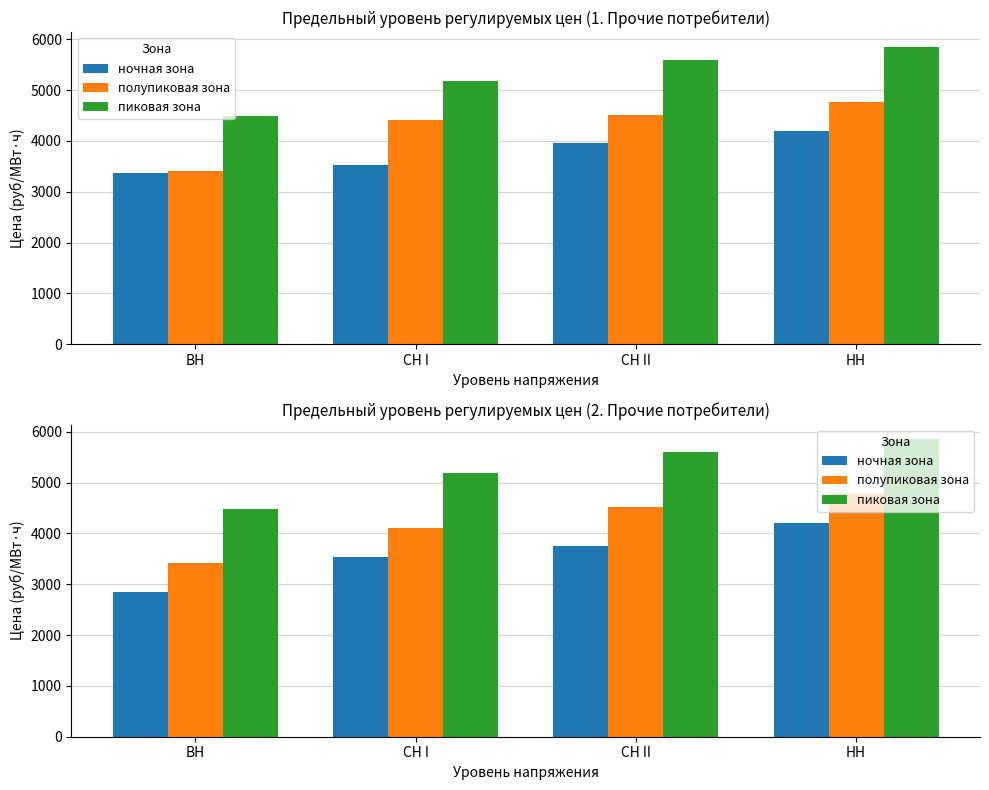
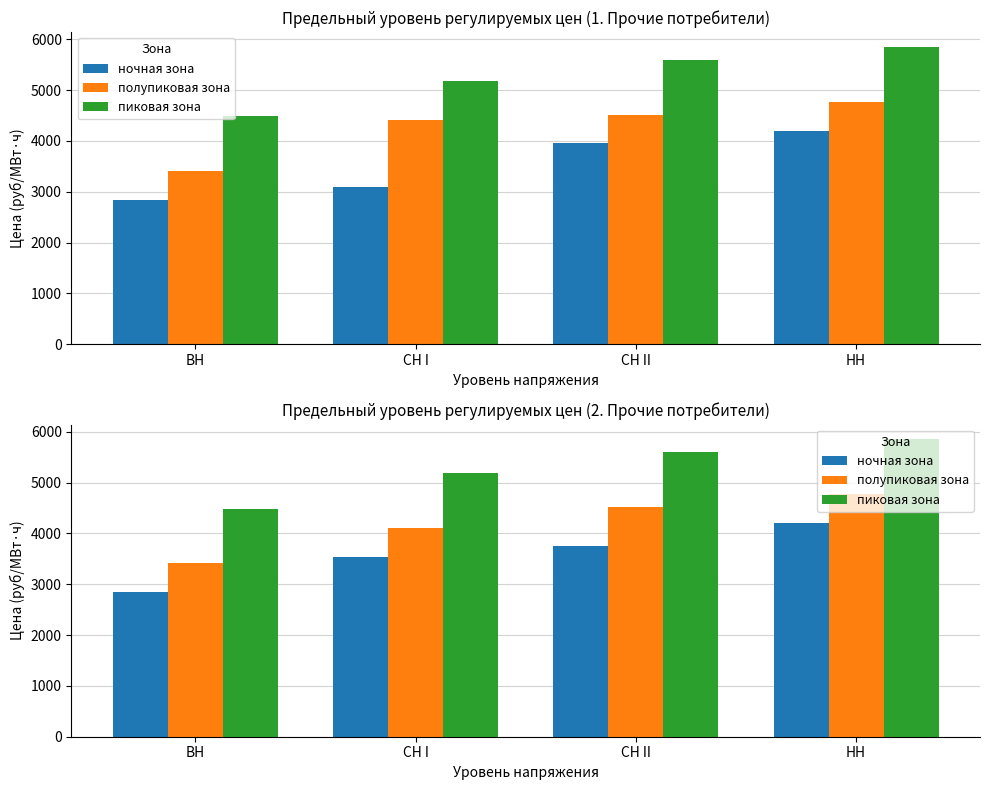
  {
    "Предельный уровень регулируемых цен (1. Прочие потребители)": {
      "ночная зона": {
-       "ВН": 3400,
-       "СН I": 3500,
+       "ВН": 2800,
+       "СН I": 3100,
        "СН II": 4000,
        "НН": 4200
      },
      "полупиковая зона": {
        "ВН": 3400,
        "СН I": 4400,
        "СН II": 4500,
        "НН": 4800
      },
      "пиковая зона": {
        "ВН": 4500,
        "СН I": 5200,
        "СН II": 5600,
        "НН": 5800
      }
    },
    "Предельный уровень регулируемых цен (2. Прочие потребители)": {
      "ночная зона": {
        "ВН": 2800,
        "СН I": 3500,
        "СН II": 3800,
        "НН": 4200
      },
      "полупиковая зона": {
        "ВН": 3400,
        "СН I": 4100,
        "СН II": 4500
      },
      "пиковая зона": {
        "ВН": 4500,
        "СН I": 5200,
        "СН II": 5600
      }
    }
  }
